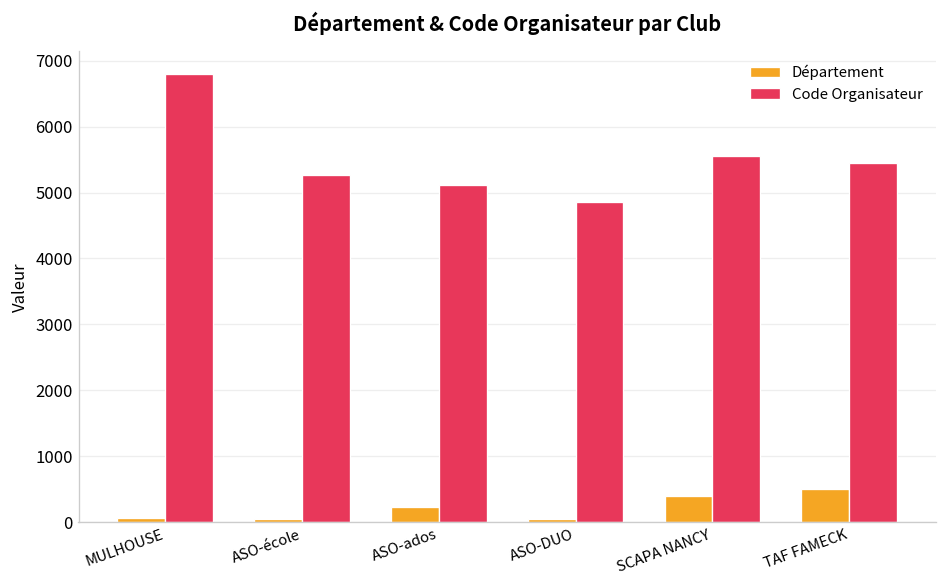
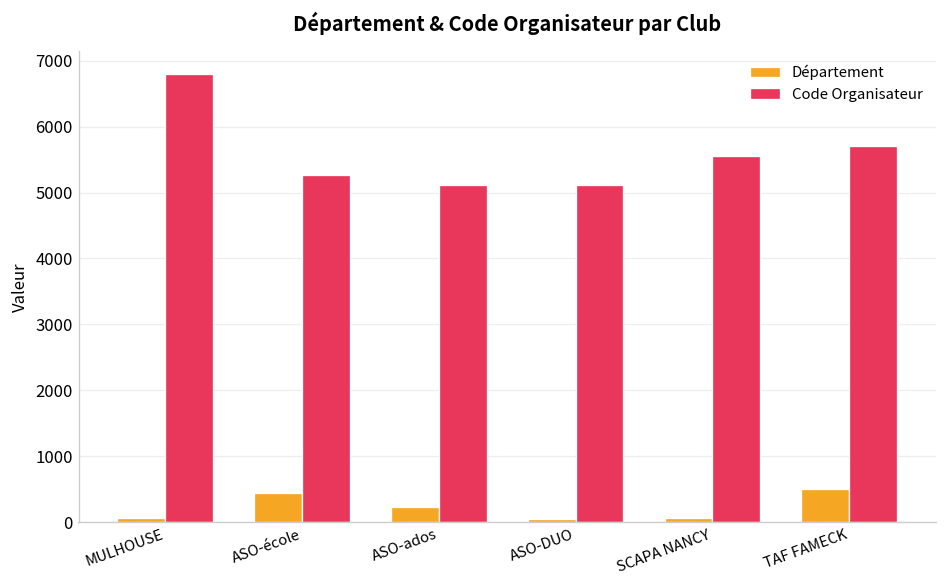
  {
    "Département": {
      "MULHOUSE": 100,
-     "ASO-école": 100,
+     "ASO-école": 400,
      "ASO-ados": 200,
      "ASO-DUO": 100,
-     "SCAPA NANCY": 400,
+     "SCAPA NANCY": 100,
      "TAF FAMECK": 500
    },
    "Code Organisateur": {
      "MULHOUSE": 6800,
      "ASO-école": 5300,
      "ASO-ados": 5100,
-     "ASO-DUO": 4900,
+     "ASO-DUO": 5100,
      "SCAPA NANCY": 5600,
-     "TAF FAMECK": 5400
+     "TAF FAMECK": 5700
    }
  }
